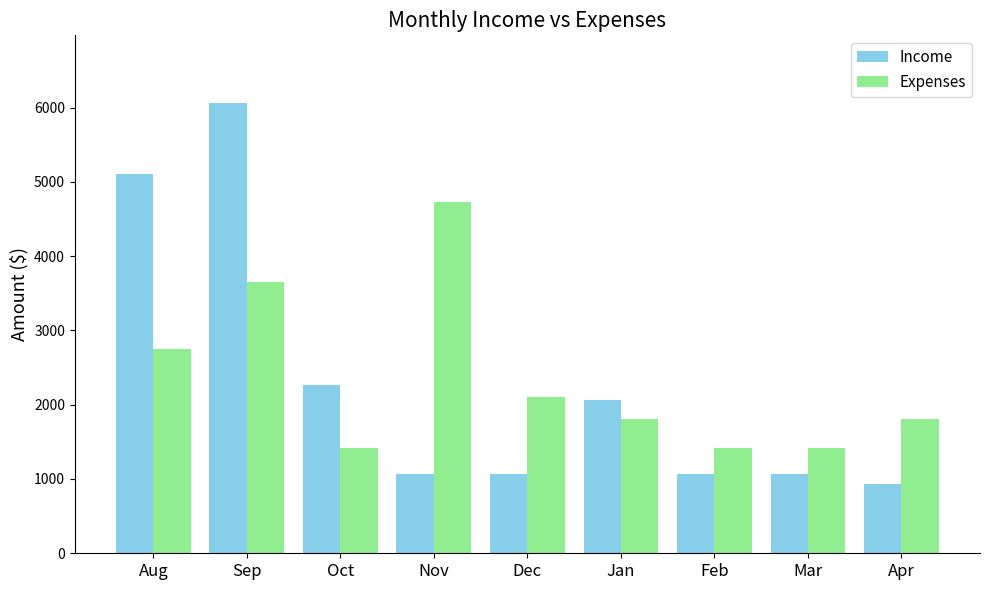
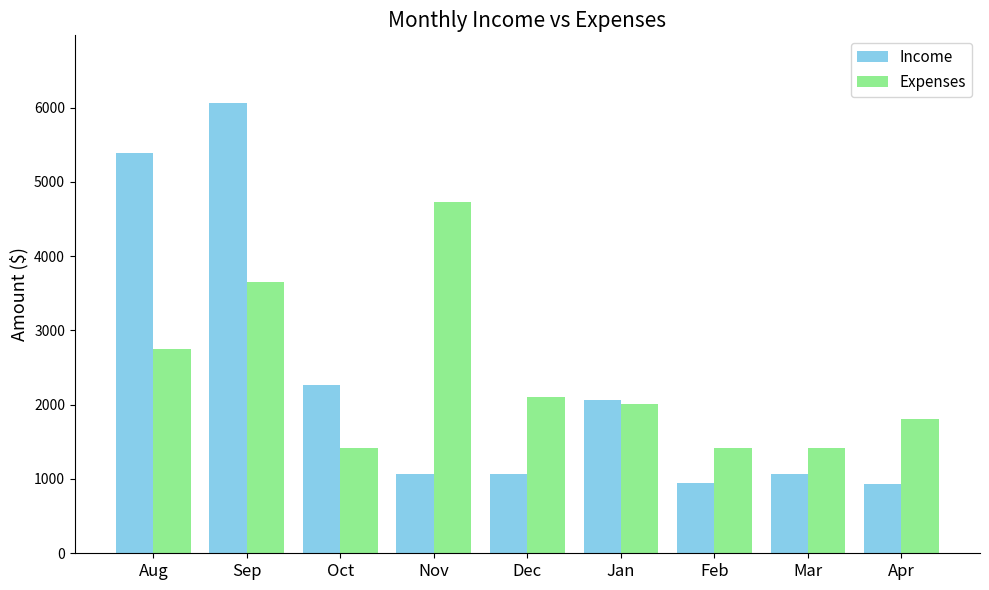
  {
    "Income": {
-     "Aug": 5100,
+     "Aug": 5400,
      "Sep": 6100,
      "Oct": 2300,
      "Nov": 1100,
      "Dec": 1100,
      "Jan": 2100,
-     "Feb": 1100,
+     "Feb": 900,
      "Mar": 1100,
      "Apr": 900
    },
    "Expenses": {
      "Aug": 2800,
      "Sep": 3600,
      "Oct": 1400,
      "Nov": 4700,
      "Dec": 2100,
-     "Jan": 1800,
+     "Jan": 2000,
      "Feb": 1400,
      "Mar": 1400,
      "Apr": 1800
    }
  }
